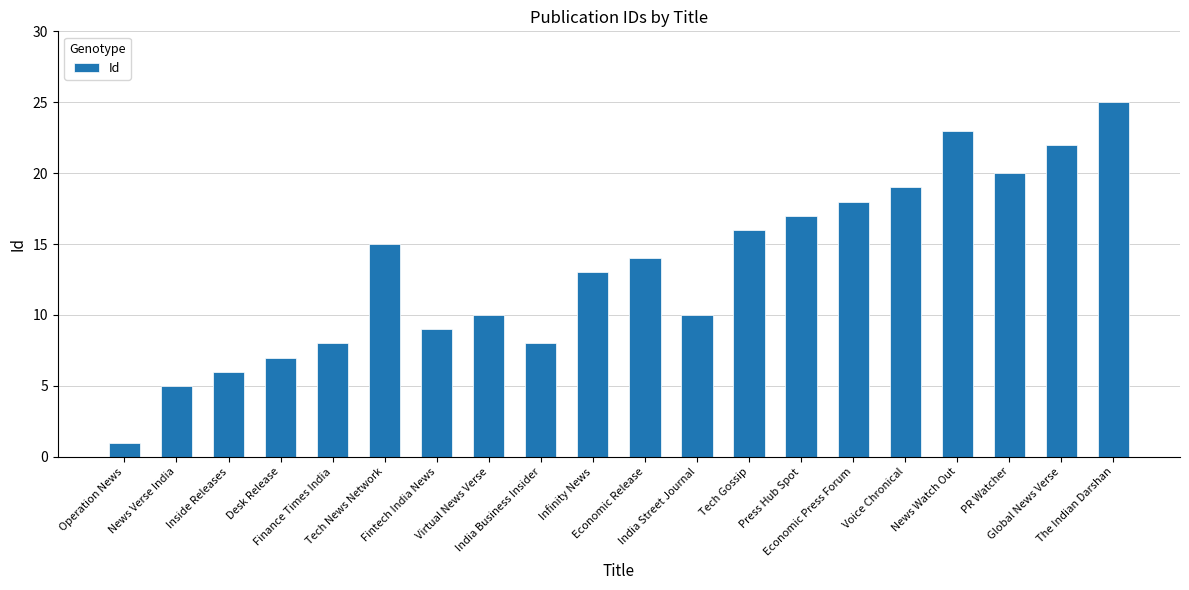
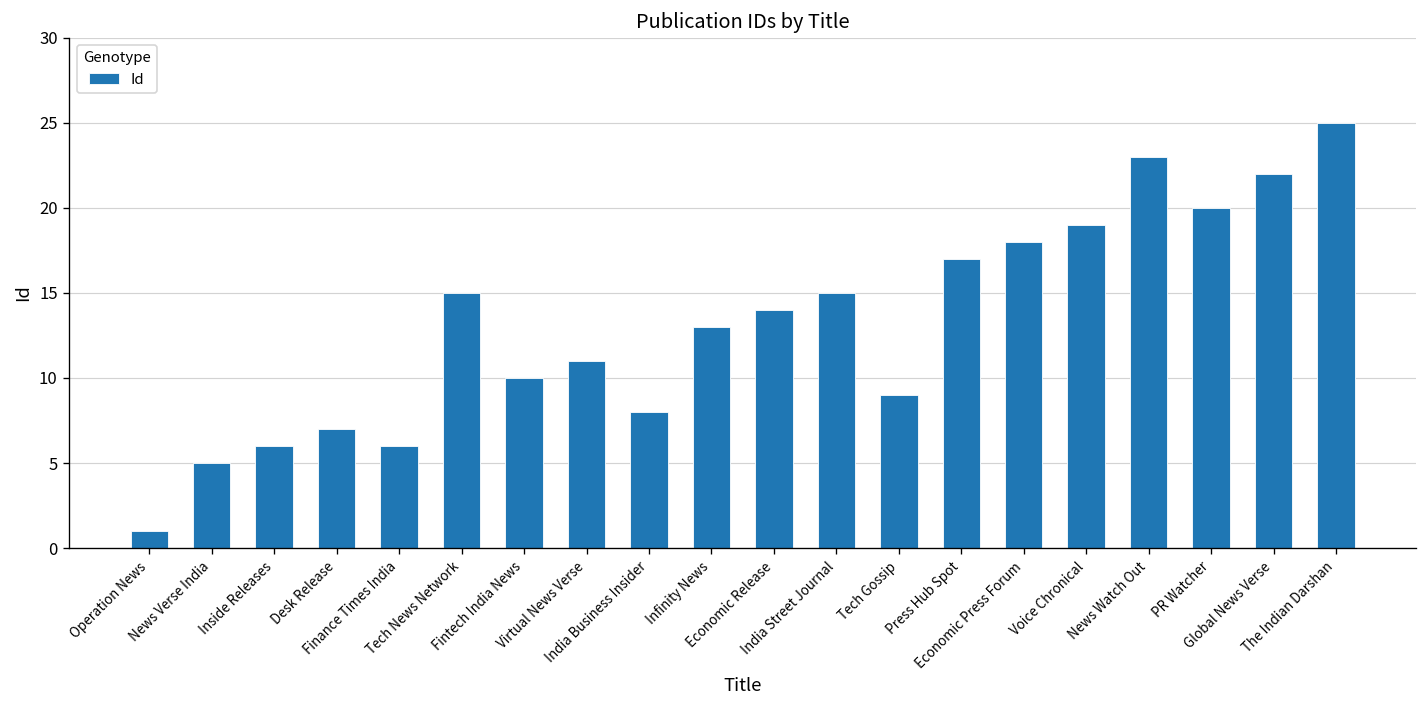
  {
    "Operation News": 1,
    "News Verse India": 5,
    "Inside Releases": 6,
    "Desk Release": 7,
-   "Finance Times India": 8,
+   "Finance Times India": 6,
    "Tech News Network": 15,
-   "Fintech India News": 9,
-   "Virtual News Verse": 10,
+   "Fintech India News": 10,
+   "Virtual News Verse": 11,
    "India Business Insider": 8,
    "Infinity News": 13,
    "Economic Release": 14,
-   "India Street Journal": 10,
-   "Tech Gossip": 16,
+   "India Street Journal": 15,
+   "Tech Gossip": 9,
    "Press Hub Spot": 17,
    "Economic Press Forum": 18,
    "Voice Chronical": 19,
    "News Watch Out": 23,
    "PR Watcher": 20,
    "Global News Verse": 22,
    "The Indian Darshan": 25
  }
